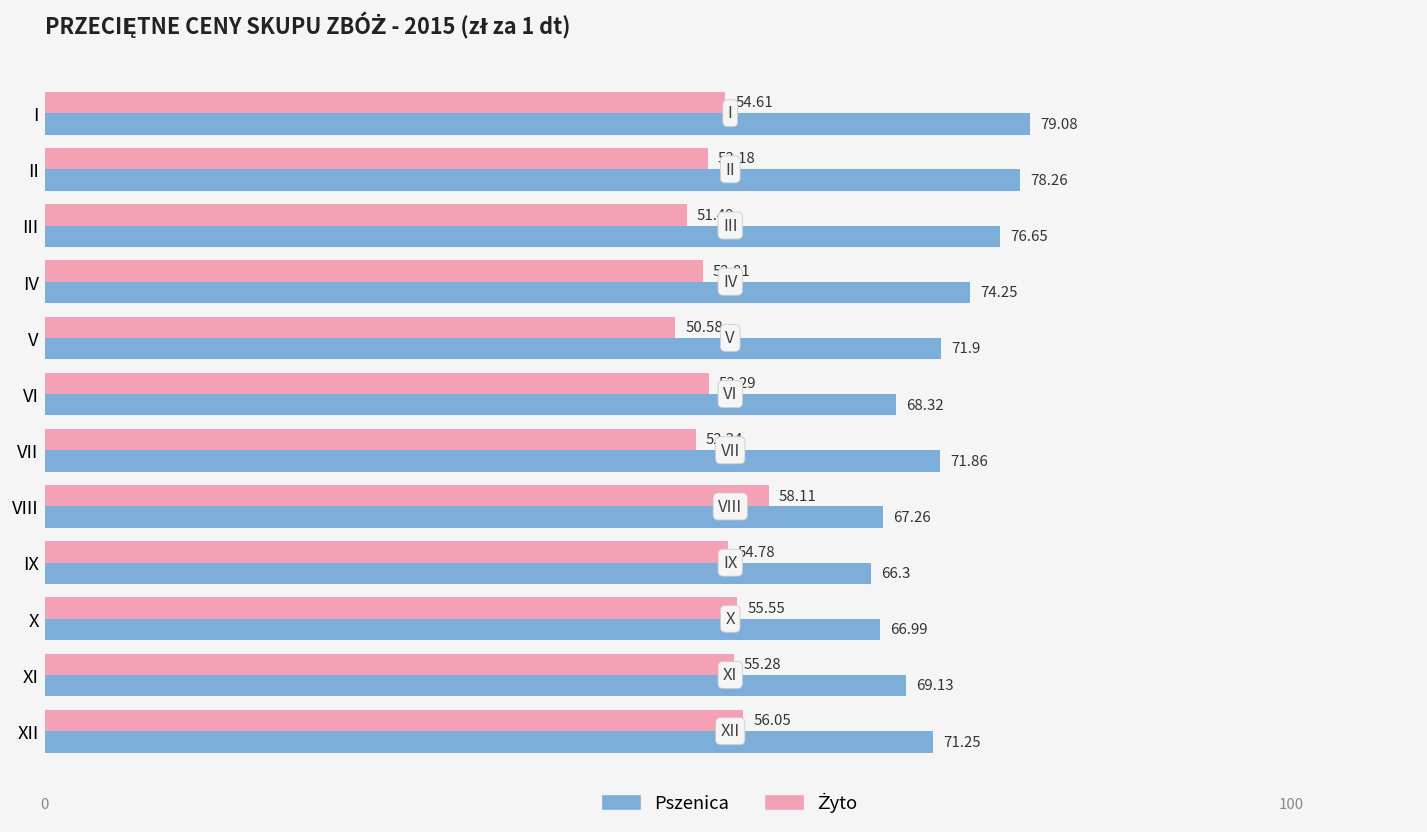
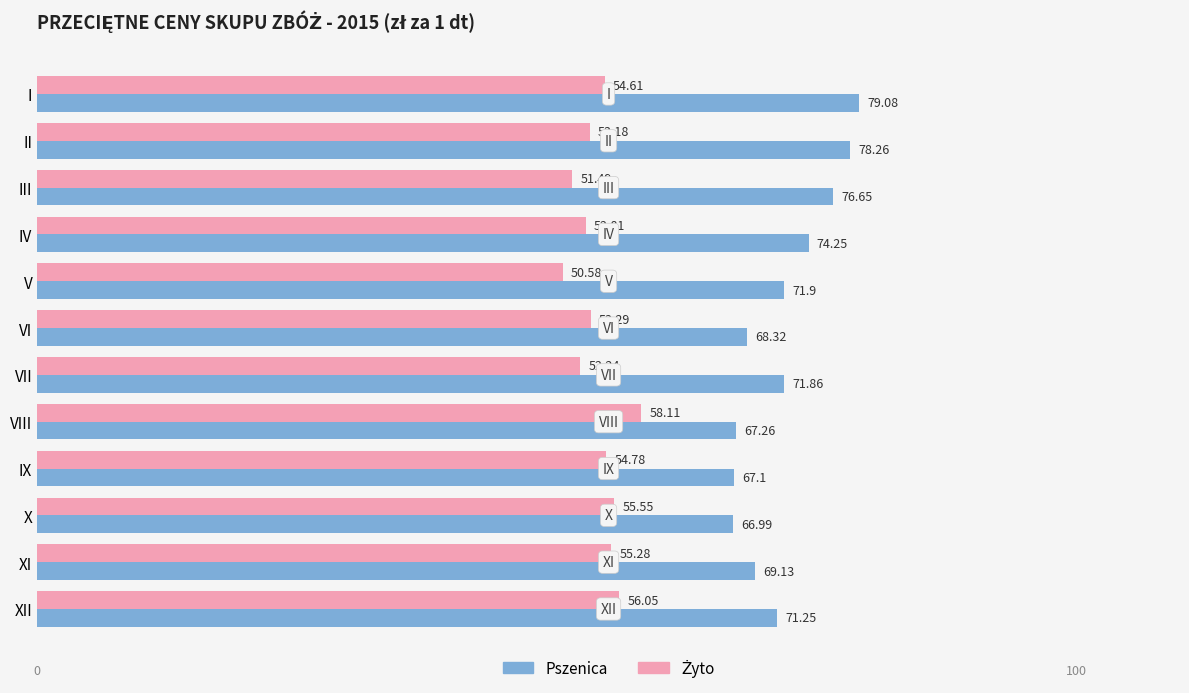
  {
    "Pszenica": {
      "I": 79.08,
      "II": 78.26,
      "III": 76.65,
      "IV": 74.25,
      "V": 71.9,
      "VI": 68.32,
      "VII": 71.86,
      "VIII": 67.26,
-     "IX": 66.3,
+     "IX": 67.1,
      "X": 66.99,
      "XI": 69.13,
      "XII": 71.25
    },
    "Żyto": {
      "VIII": 58.11
    }
  }
